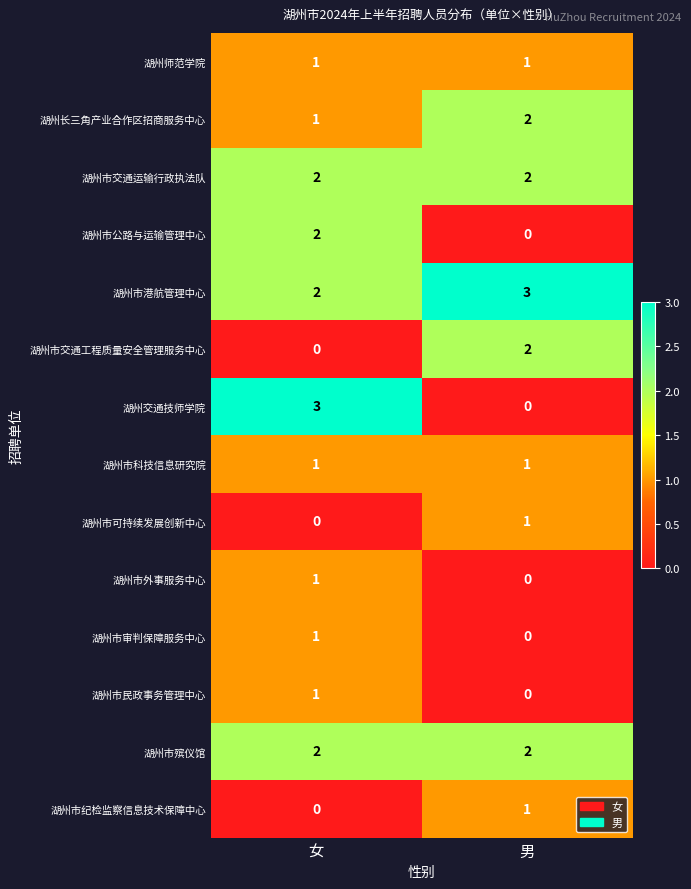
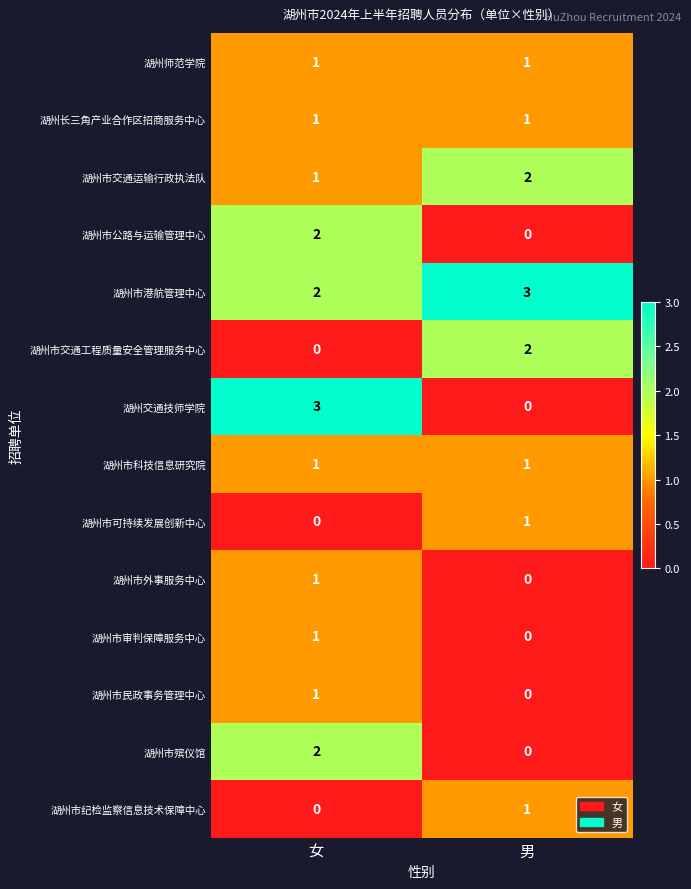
  {
    "湖州师范学院": {
      "女": 1,
      "男": 1
    },
    "湖州长三角产业合作区招商服务中心": {
      "女": 1,
-     "男": 2
+     "男": 1
    },
    "湖州市交通运输行政执法队": {
-     "女": 2,
+     "女": 1,
      "男": 2
    },
    "湖州市公路与运输管理中心": {
      "女": 2,
      "男": 0
    },
    "湖州市港航管理中心": {
      "女": 2,
      "男": 3
    },
    "湖州市交通工程质量安全管理服务中心": {
      "女": 0,
      "男": 2
    },
    "湖州交通技师学院": {
      "女": 3,
      "男": 0
    },
    "湖州市科技信息研究院": {
      "女": 1,
      "男": 1
    },
    "湖州市可持续发展创新中心": {
      "女": 0,
      "男": 1
    },
    "湖州市外事服务中心": {
      "女": 1,
      "男": 0
    },
    "湖州市审判保障服务中心": {
      "女": 1,
      "男": 0
    },
    "湖州市民政事务管理中心": {
      "女": 1,
      "男": 0
    },
    "湖州市殡仪馆": {
      "女": 2,
-     "男": 2
+     "男": 0
    },
    "湖州市纪检监察信息技术保障中心": {
      "女": 0,
      "男": 1
    }
  }
